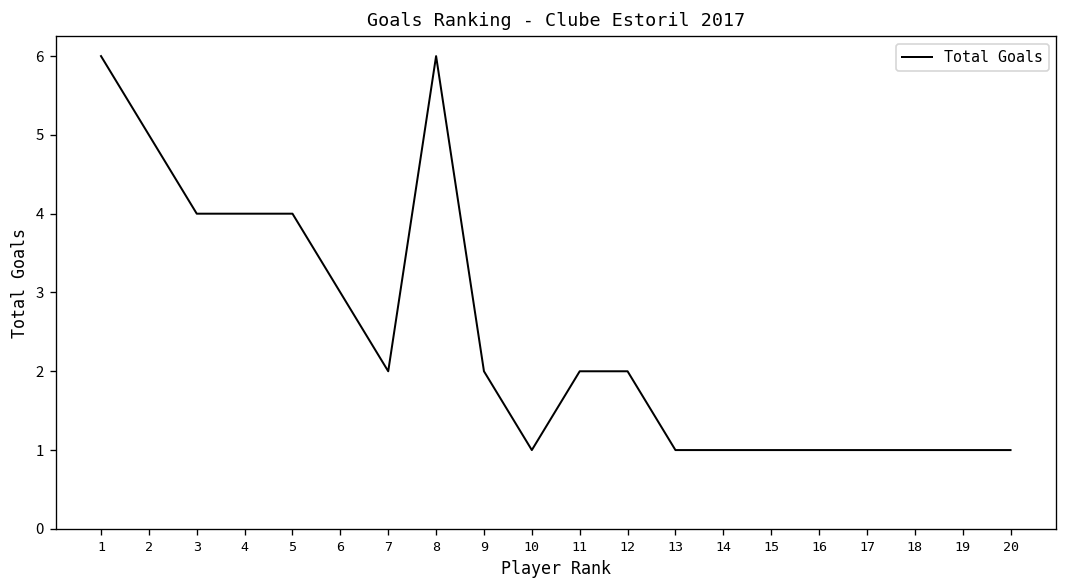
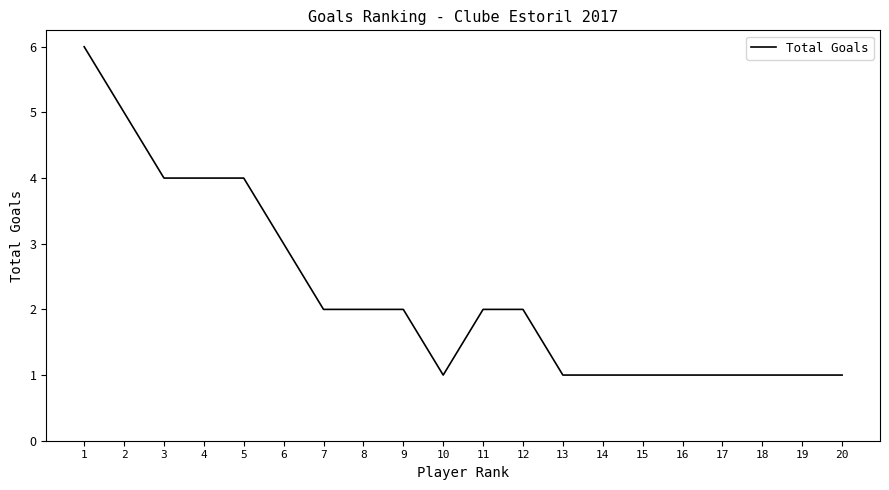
  {
    "1": 6,
    "2": 5,
    "3": 4,
    "4": 4,
    "5": 4,
    "6": 3,
    "7": 2,
-   "8": 6,
+   "8": 2,
    "9": 2,
    "10": 1,
    "11": 2,
    "12": 2,
    "13": 1,
    "14": 1,
    "15": 1,
    "16": 1,
    "17": 1,
    "18": 1,
    "19": 1,
    "20": 1
  }
